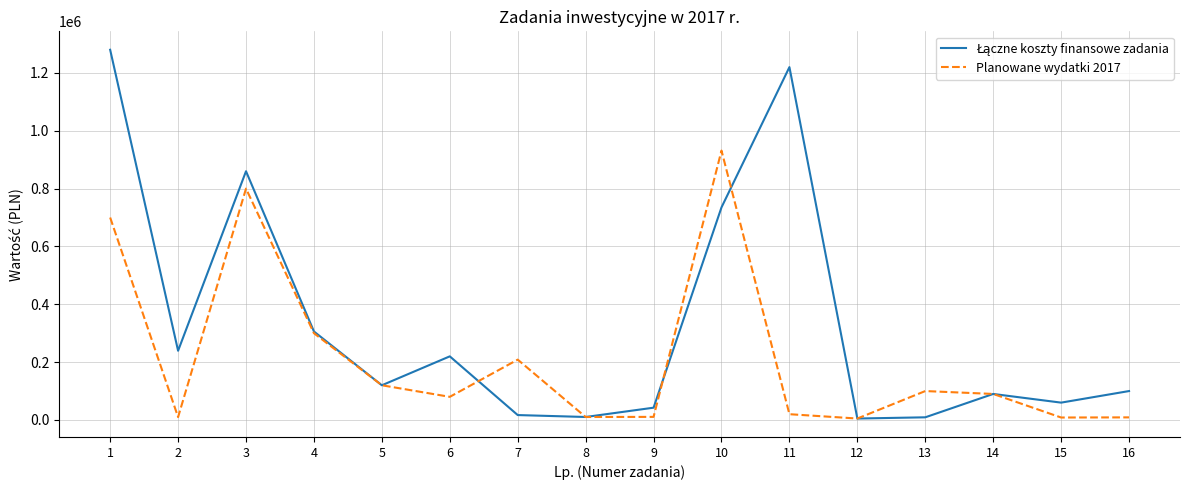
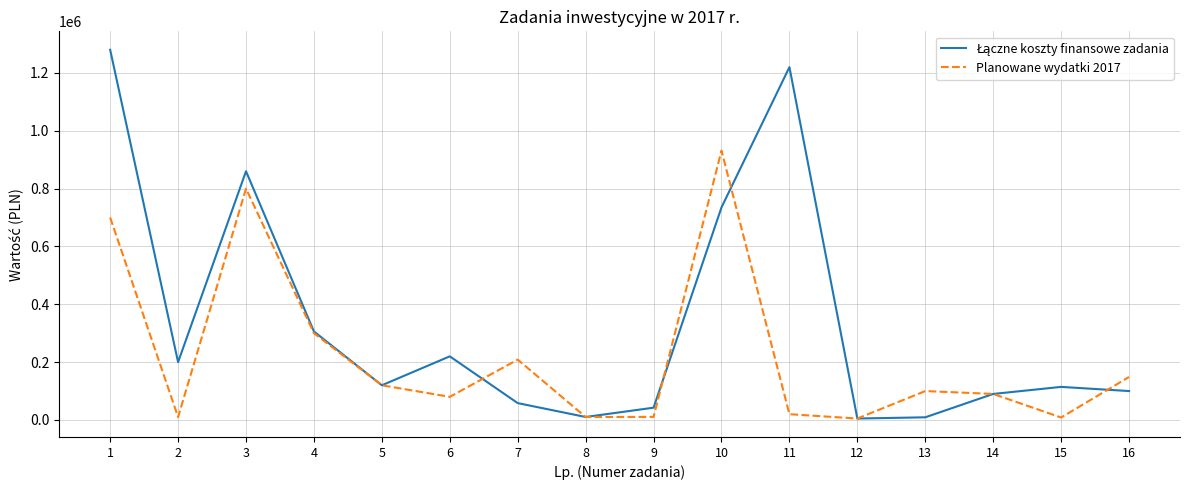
  {
    "Łączne koszty finansowe zadania": {
      "1": 1280000,
-     "2": 240000,
+     "2": 200000,
      "3": 860000,
      "6": 220000,
-     "7": 20000,
+     "7": 60000,
      "9": 40000,
      "10": 740000,
      "11": 1220000,
      "13": 10000,
-     "15": 60000,
+     "15": 110000,
      "16": 100000
    },
    "Planowane wydatki 2017": {
      "1": 700000,
      "2": 10000,
      "3": 800000,
      "6": 80000,
      "7": 210000,
      "9": 10000,
      "10": 930000,
      "11": 20000,
      "13": 100000,
      "15": 10000,
-     "16": 10000
+     "16": 150000
    }
  }
